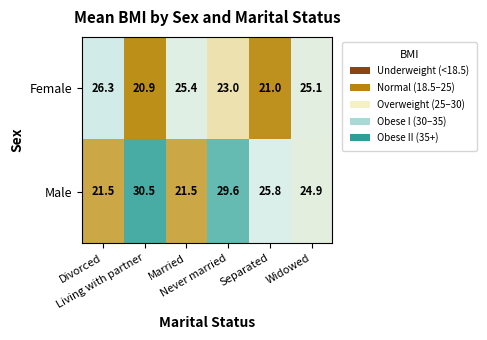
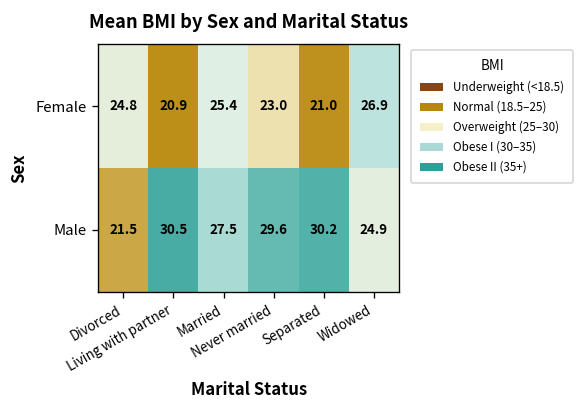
  {
    "Female": {
-     "Divorced": 26.3,
+     "Divorced": 24.8,
      "Living with partner": 20.9,
      "Married": 25.4,
      "Never married": 23.0,
      "Separated": 21.0,
-     "Widowed": 25.1
+     "Widowed": 26.9
    },
    "Male": {
      "Divorced": 21.5,
      "Living with partner": 30.5,
-     "Married": 21.5,
+     "Married": 27.5,
      "Never married": 29.6,
-     "Separated": 25.8,
+     "Separated": 30.2,
      "Widowed": 24.9
    }
  }
